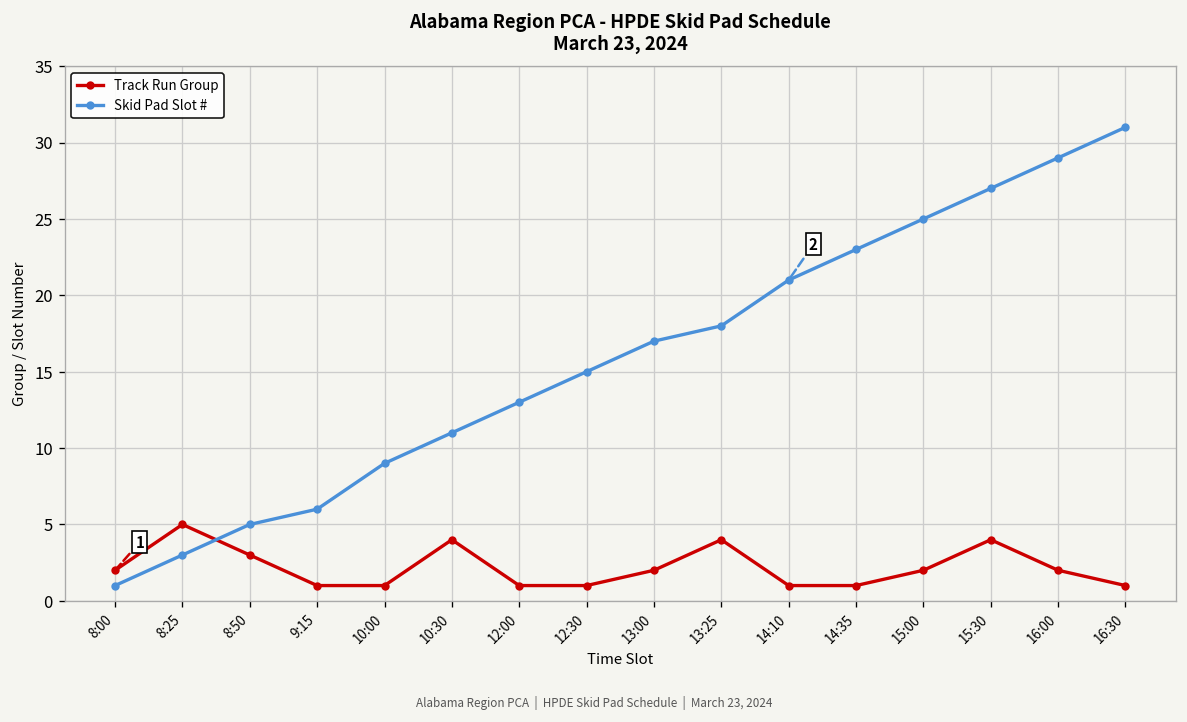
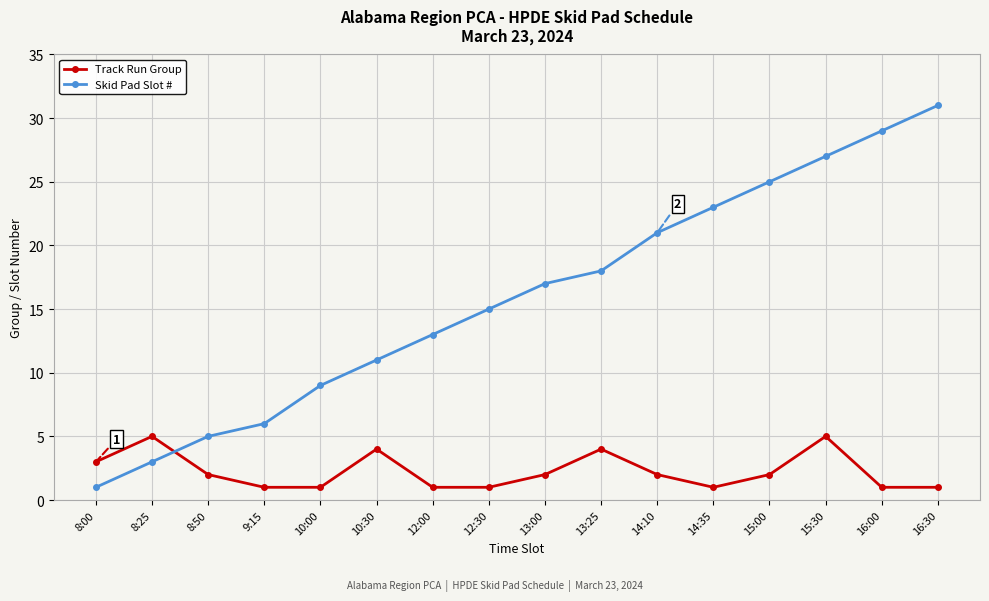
  {
    "Track Run Group": {
-     "8:00": 2,
+     "8:00": 3,
      "8:25": 5,
-     "8:50": 3,
+     "8:50": 2,
      "9:15": 1,
      "10:00": 1,
      "10:30": 4,
      "12:00": 1,
      "12:30": 1,
      "13:00": 2,
      "13:25": 4,
-     "14:10": 1,
+     "14:10": 2,
      "14:35": 1,
      "15:00": 2,
-     "15:30": 4,
-     "16:00": 2,
+     "15:30": 5,
+     "16:00": 1,
      "16:30": 1
    },
    "Skid Pad Slot #": {
      "8:25": 3,
      "8:50": 5,
      "9:15": 6,
      "10:00": 9,
      "10:30": 11,
      "12:00": 13,
      "12:30": 15,
      "13:00": 17,
      "13:25": 18,
      "14:35": 23,
      "15:00": 25,
      "15:30": 27,
      "16:00": 29,
      "16:30": 31
    }
  }
